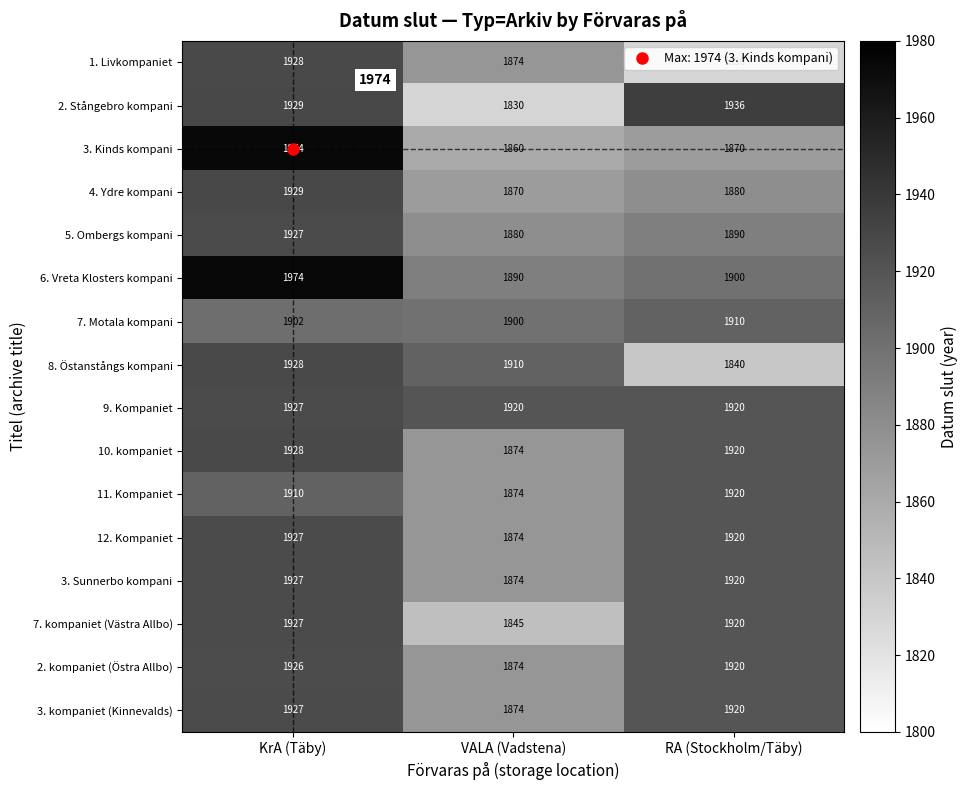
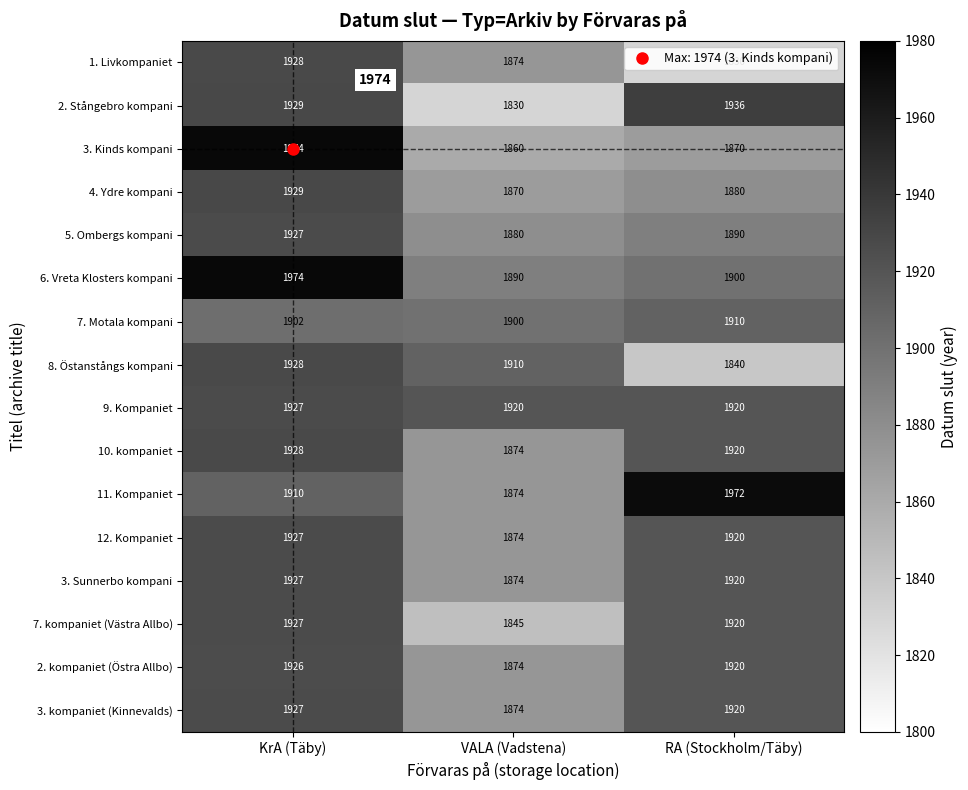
  {
    "1. Livkompaniet": {
      "KrA (Täby)": 1928,
      "VALA (Vadstena)": 1874
    },
    "2. Stångebro kompani": {
      "KrA (Täby)": 1929,
      "VALA (Vadstena)": 1830,
      "RA (Stockholm/Täby)": 1936
    },
    "3. Kinds kompani": {
      "VALA (Vadstena)": 1860,
      "RA (Stockholm/Täby)": 1870
    },
    "4. Ydre kompani": {
      "KrA (Täby)": 1929,
      "VALA (Vadstena)": 1870,
      "RA (Stockholm/Täby)": 1880
    },
    "5. Ombergs kompani": {
      "KrA (Täby)": 1927,
      "VALA (Vadstena)": 1880,
      "RA (Stockholm/Täby)": 1890
    },
    "6. Vreta Klosters kompani": {
      "KrA (Täby)": 1974,
      "VALA (Vadstena)": 1890,
      "RA (Stockholm/Täby)": 1900
    },
    "7. Motala kompani": {
      "KrA (Täby)": 1902,
      "VALA (Vadstena)": 1900,
      "RA (Stockholm/Täby)": 1910
    },
    "8. Östanstångs kompani": {
      "KrA (Täby)": 1928,
      "VALA (Vadstena)": 1910,
      "RA (Stockholm/Täby)": 1840
    },
    "9. Kompaniet": {
      "KrA (Täby)": 1927,
      "VALA (Vadstena)": 1920,
      "RA (Stockholm/Täby)": 1920
    },
    "10. kompaniet": {
      "KrA (Täby)": 1928,
      "VALA (Vadstena)": 1874,
      "RA (Stockholm/Täby)": 1920
    },
    "11. Kompaniet": {
      "KrA (Täby)": 1910,
      "VALA (Vadstena)": 1874,
-     "RA (Stockholm/Täby)": 1920
+     "RA (Stockholm/Täby)": 1972
    },
    "12. Kompaniet": {
      "KrA (Täby)": 1927,
      "VALA (Vadstena)": 1874,
      "RA (Stockholm/Täby)": 1920
    },
    "3. Sunnerbo kompani": {
      "KrA (Täby)": 1927,
      "VALA (Vadstena)": 1874,
      "RA (Stockholm/Täby)": 1920
    },
    "7. kompaniet (Västra Allbo)": {
      "KrA (Täby)": 1927,
      "VALA (Vadstena)": 1845,
      "RA (Stockholm/Täby)": 1920
    },
    "2. kompaniet (Östra Allbo)": {
      "KrA (Täby)": 1926,
      "VALA (Vadstena)": 1874,
      "RA (Stockholm/Täby)": 1920
    },
    "3. kompaniet (Kinnevalds)": {
      "KrA (Täby)": 1927,
      "VALA (Vadstena)": 1874,
      "RA (Stockholm/Täby)": 1920
    }
  }
